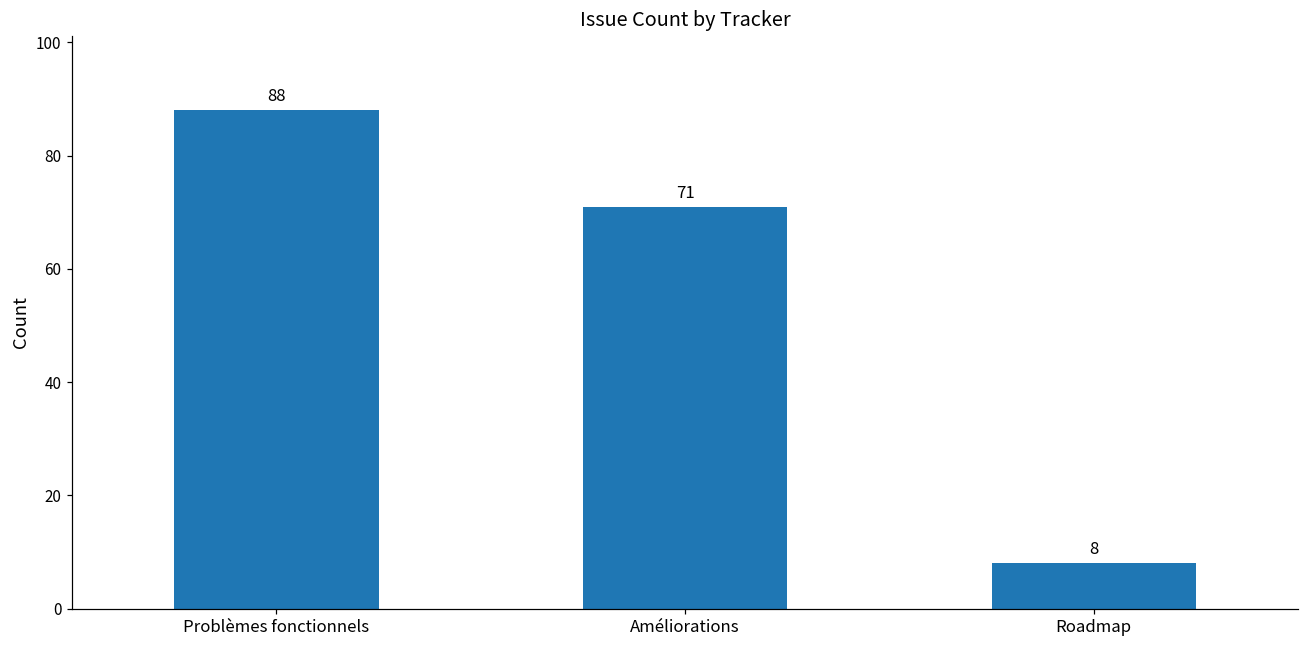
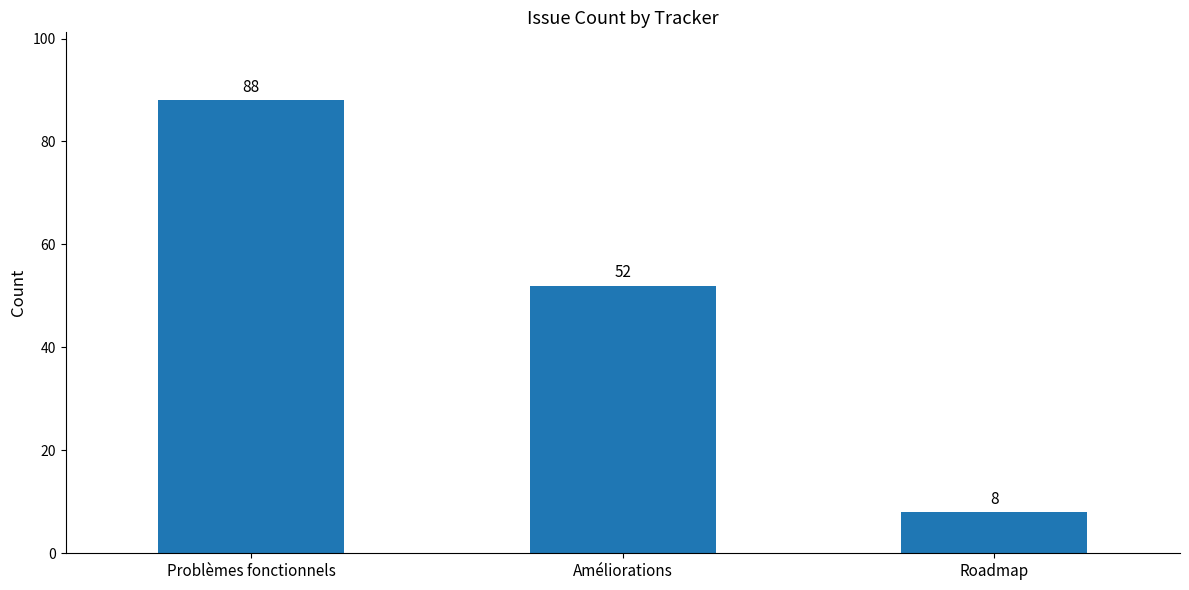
  {
    "Problèmes fonctionnels": 88,
-   "Améliorations": 71,
+   "Améliorations": 52,
    "Roadmap": 8
  }
